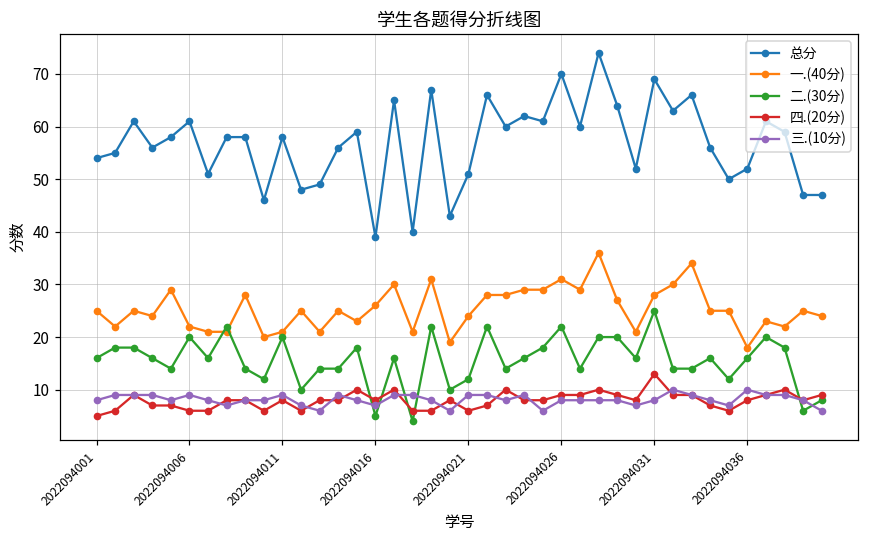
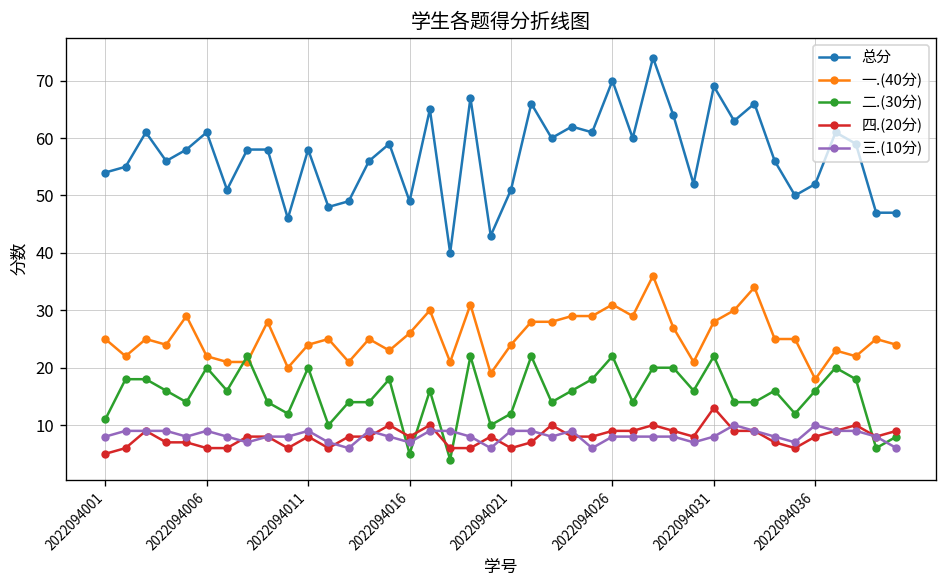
  {
    "总分": {
      "2022094001": 54,
      "2022094006": 61,
      "2022094011": 58,
-     "2022094016": 39,
+     "2022094016": 49,
      "2022094021": 51,
      "2022094026": 70,
      "2022094031": 69,
      "2022094036": 52
    },
    "一.(40分)": {
      "2022094001": 25,
      "2022094006": 22,
-     "2022094011": 21,
+     "2022094011": 24,
      "2022094016": 26,
      "2022094021": 24,
      "2022094026": 31,
      "2022094031": 28,
      "2022094036": 18
    },
    "二.(30分)": {
-     "2022094001": 16,
+     "2022094001": 11,
      "2022094006": 20,
      "2022094011": 20,
      "2022094016": 5,
      "2022094021": 12,
      "2022094026": 22,
-     "2022094031": 25,
+     "2022094031": 22,
      "2022094036": 16
    },
    "四.(20分)": {
      "2022094001": 5,
      "2022094006": 6,
      "2022094011": 8,
      "2022094016": 8,
      "2022094021": 6,
      "2022094026": 9,
      "2022094031": 13,
      "2022094036": 8
    },
    "三.(10分)": {
      "2022094001": 8,
      "2022094006": 9,
      "2022094011": 9,
      "2022094016": 7,
      "2022094021": 9,
      "2022094026": 8,
      "2022094031": 8,
      "2022094036": 10
    }
  }
